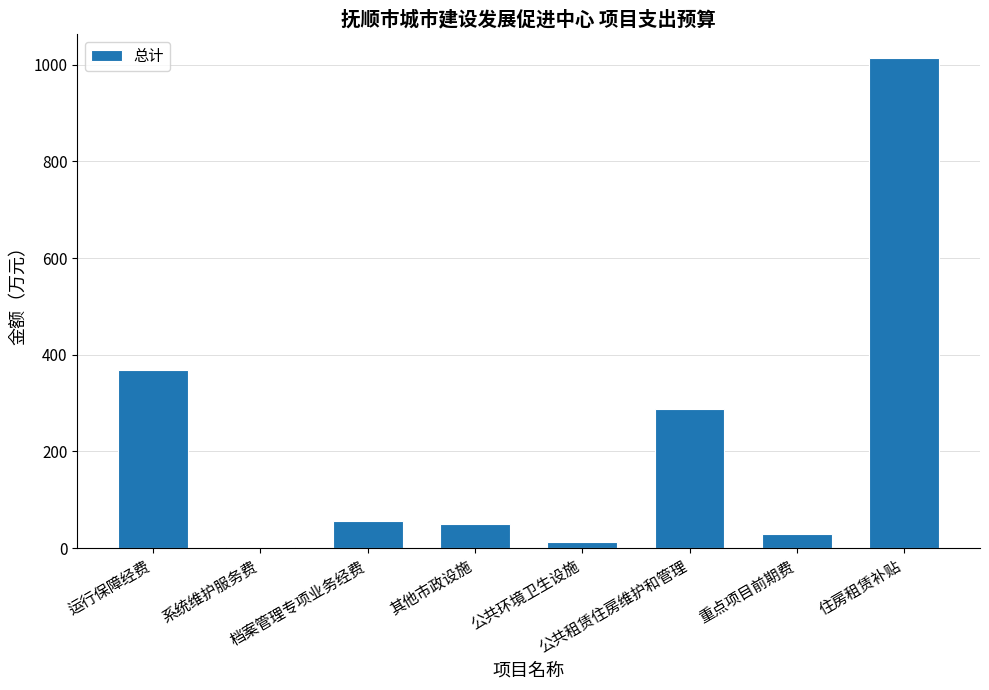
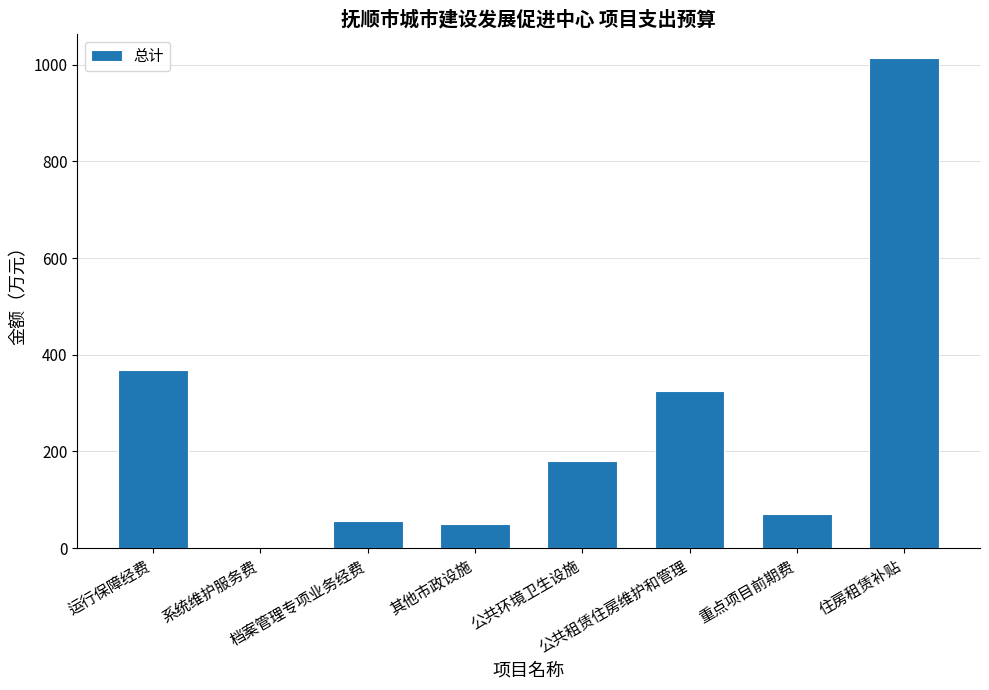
  {
    "运行保障经费": 370,
    "档案管理专项业务经费": 60,
    "其他市政设施": 50,
-   "公共环境卫生设施": 10,
-   "公共租赁住房维护和管理": 290,
-   "重点项目前期费": 30,
+   "公共环境卫生设施": 180,
+   "公共租赁住房维护和管理": 330,
+   "重点项目前期费": 70,
    "住房租赁补贴": 1010
  }
